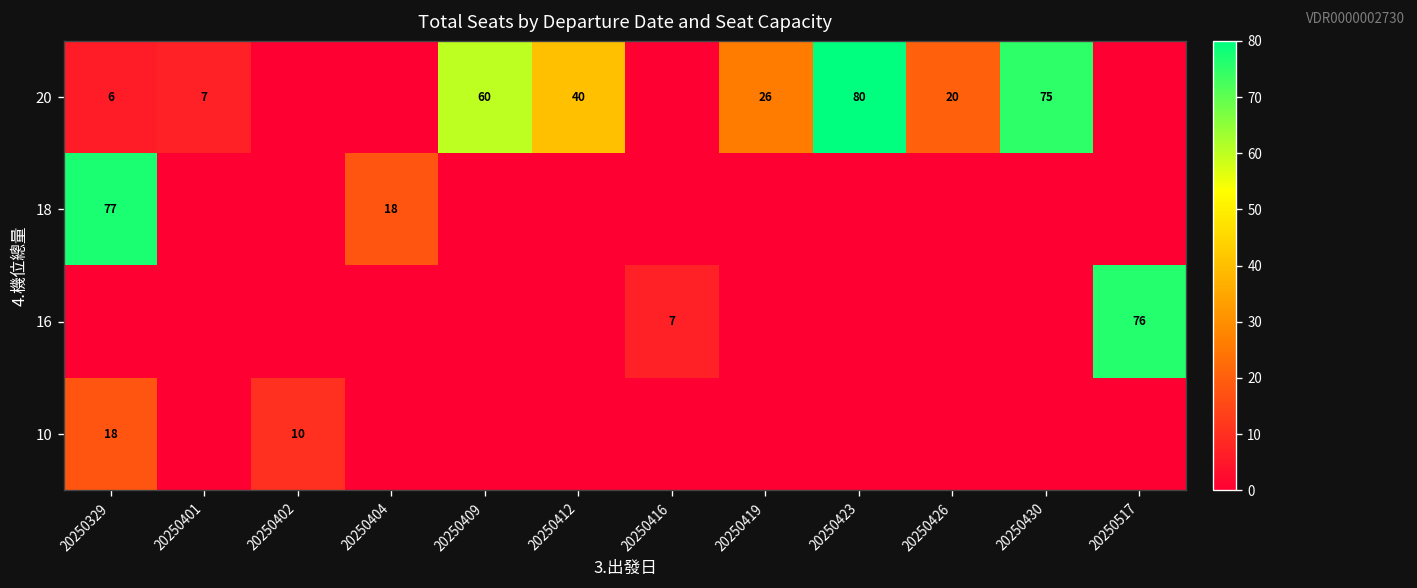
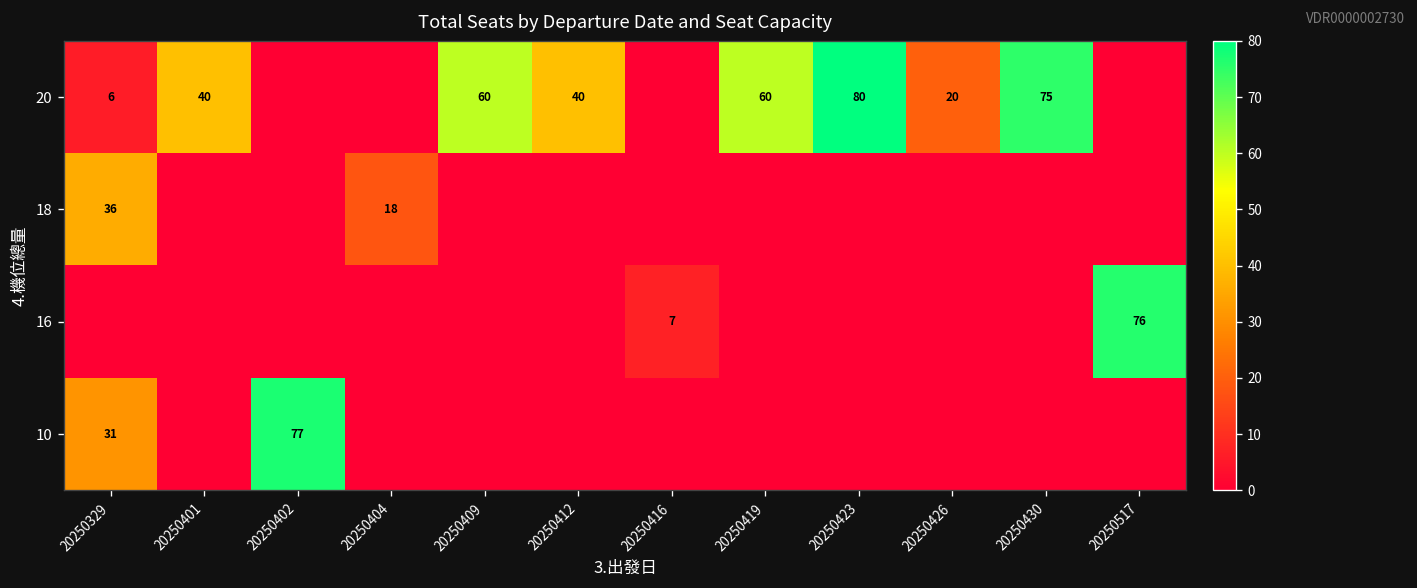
  {
    "20": {
      "20250329": 6,
-     "20250401": 7,
+     "20250401": 40,
      "20250409": 60,
      "20250412": 40,
-     "20250419": 26,
+     "20250419": 60,
      "20250423": 80,
      "20250426": 20,
      "20250430": 75
    },
    "18": {
-     "20250329": 77,
+     "20250329": 36,
      "20250404": 18
    },
    "16": {
      "20250416": 7,
      "20250517": 76
    },
    "10": {
-     "20250329": 18,
-     "20250402": 10
+     "20250329": 31,
+     "20250402": 77
    }
  }
